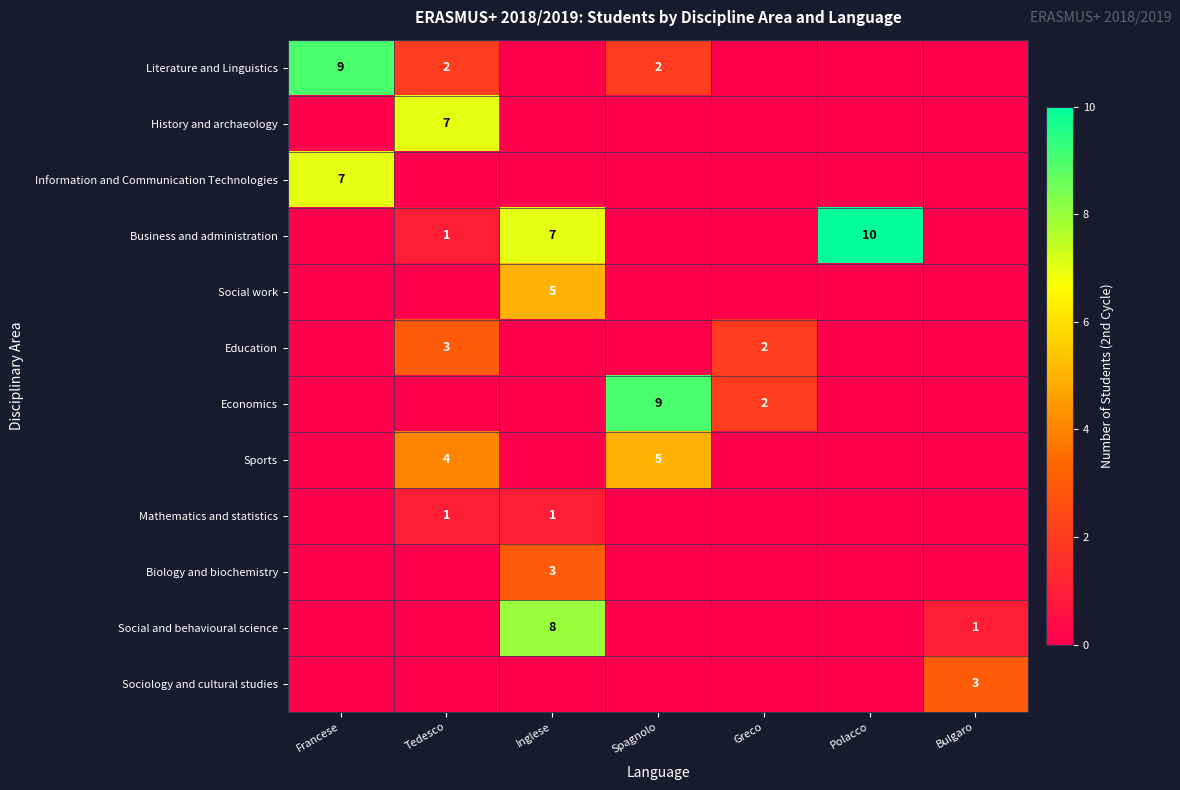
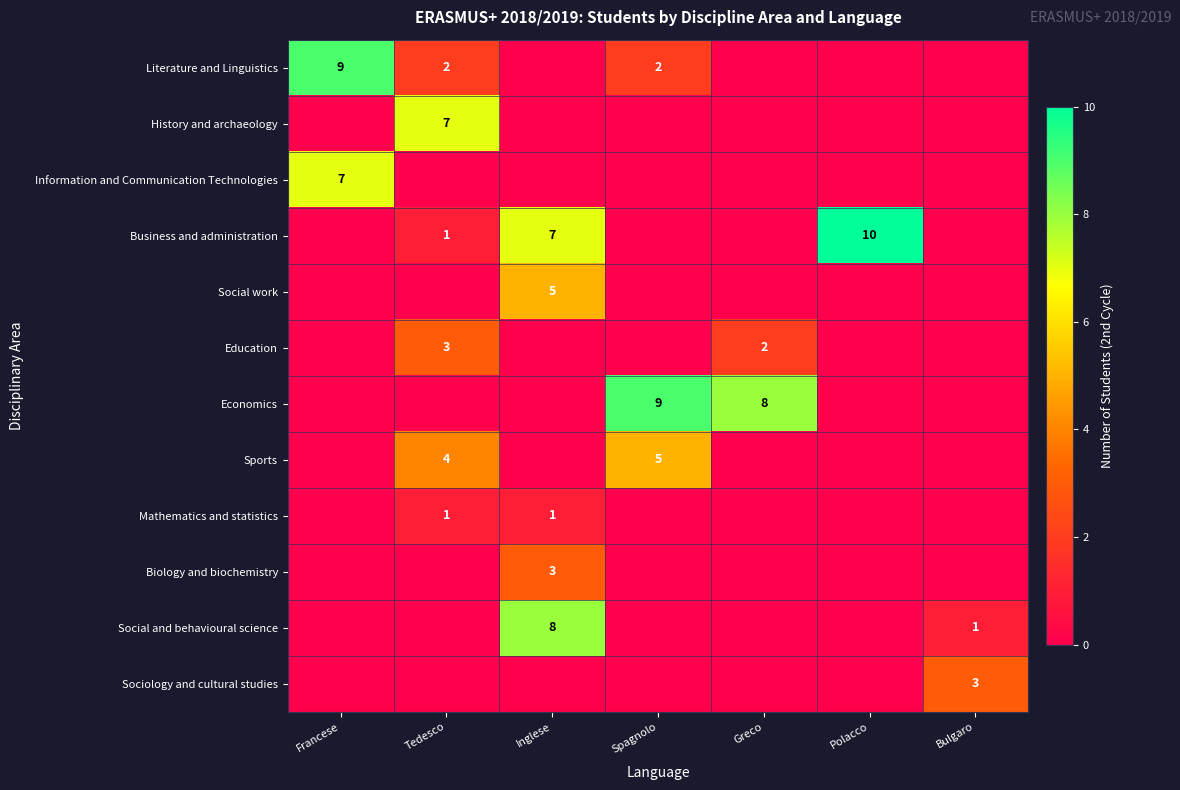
  {
    "Literature and Linguistics": {
      "Francese": 9,
      "Tedesco": 2,
      "Spagnolo": 2
    },
    "History and archaeology": {
      "Tedesco": 7
    },
    "Information and Communication Technologies": {
      "Francese": 7
    },
    "Business and administration": {
      "Tedesco": 1,
      "Inglese": 7,
      "Polacco": 10
    },
    "Social work": {
      "Inglese": 5
    },
    "Education": {
      "Tedesco": 3,
      "Greco": 2
    },
    "Economics": {
      "Spagnolo": 9,
-     "Greco": 2
+     "Greco": 8
    },
    "Sports": {
      "Tedesco": 4,
      "Spagnolo": 5
    },
    "Mathematics and statistics": {
      "Tedesco": 1,
      "Inglese": 1
    },
    "Biology and biochemistry": {
      "Inglese": 3
    },
    "Social and behavioural science": {
      "Inglese": 8,
      "Bulgaro": 1
    },
    "Sociology and cultural studies": {
      "Bulgaro": 3
    }
  }
